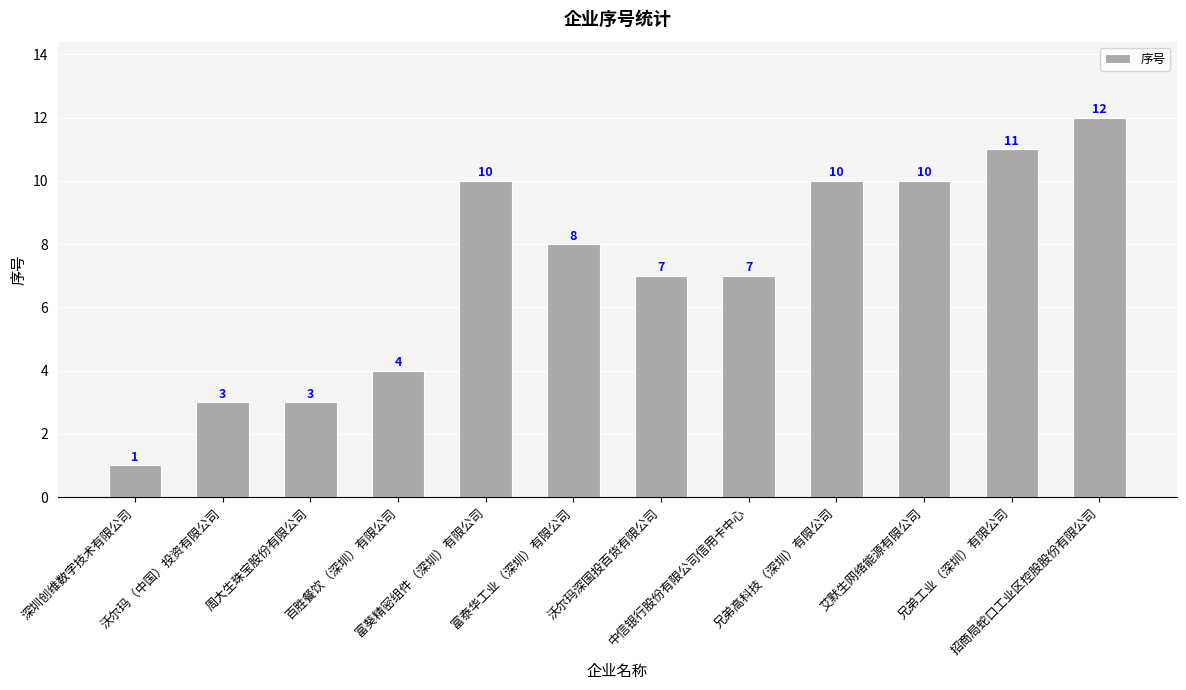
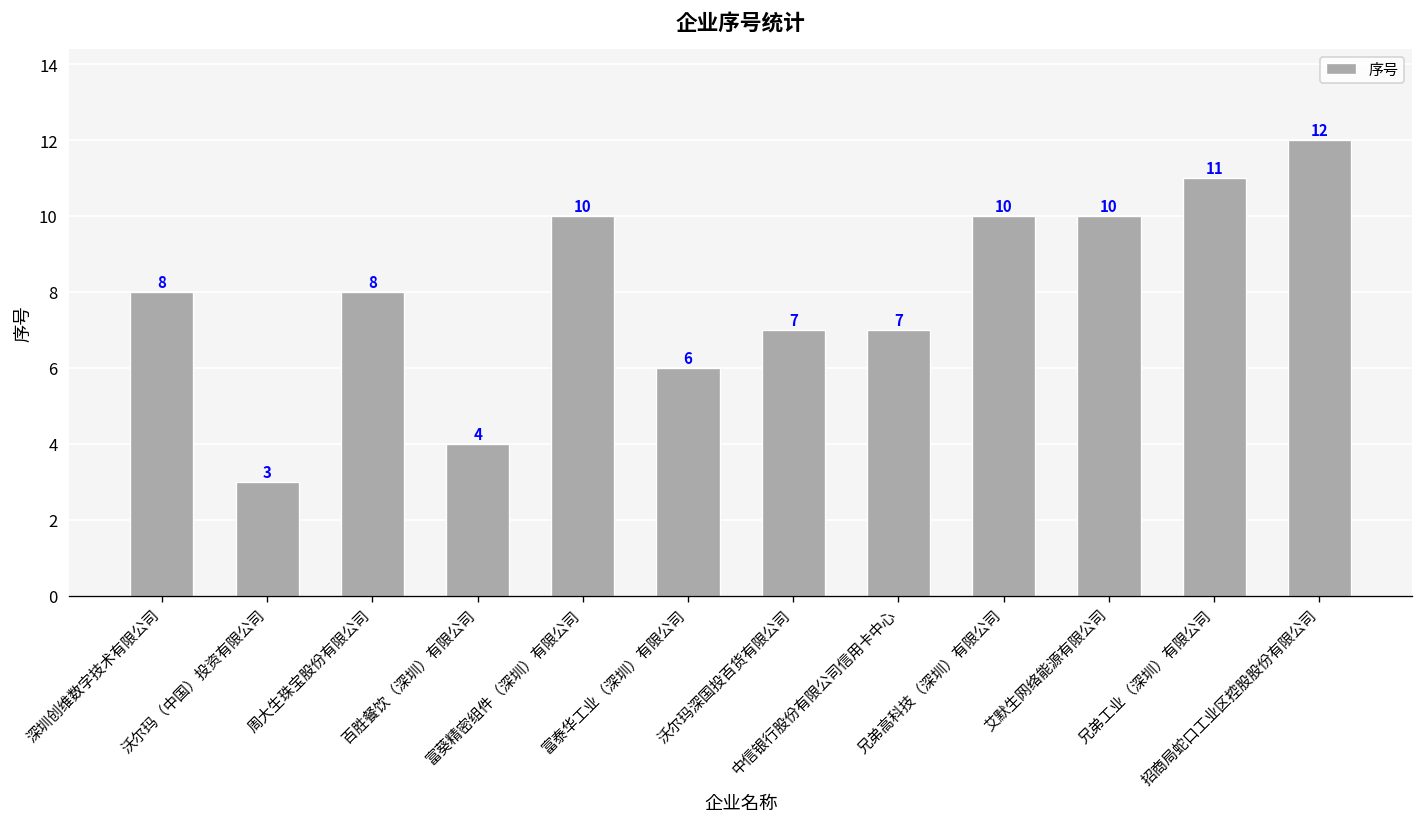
  {
-   "深圳创维数字技术有限公司": 1,
+   "深圳创维数字技术有限公司": 8,
    "沃尔玛（中国）投资有限公司": 3,
-   "周大生珠宝股份有限公司": 3,
+   "周大生珠宝股份有限公司": 8,
    "百胜餐饮（深圳）有限公司": 4,
    "富葵精密组件（深圳）有限公司": 10,
-   "富泰华工业（深圳）有限公司": 8,
+   "富泰华工业（深圳）有限公司": 6,
    "沃尔玛深国投百货有限公司": 7,
    "中信银行股份有限公司信用卡中心": 7,
    "兄弟高科技（深圳）有限公司": 10,
    "艾默生网络能源有限公司": 10,
    "兄弟工业（深圳）有限公司": 11,
    "招商局蛇口工业区控股股份有限公司": 12
  }
